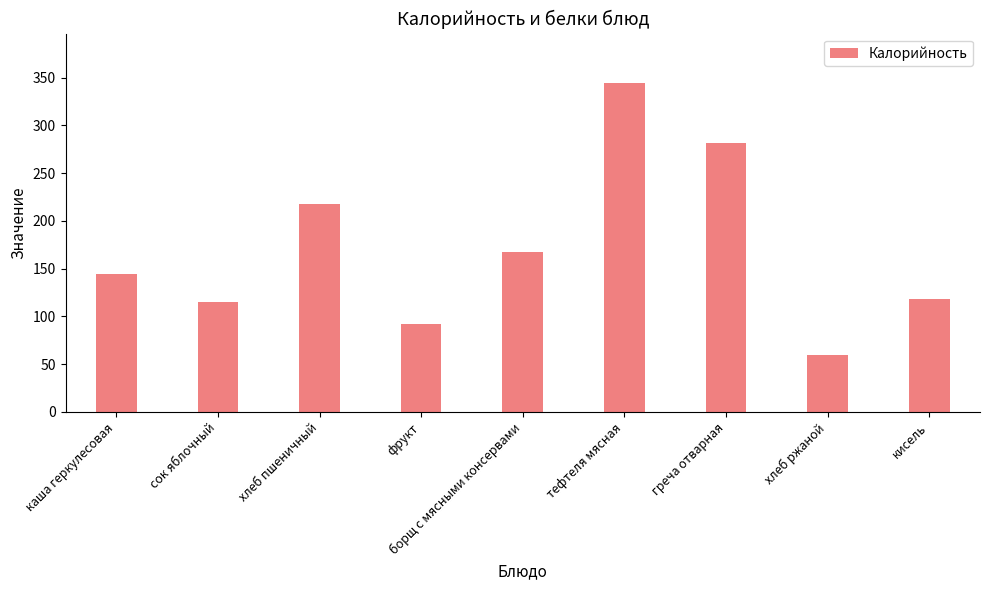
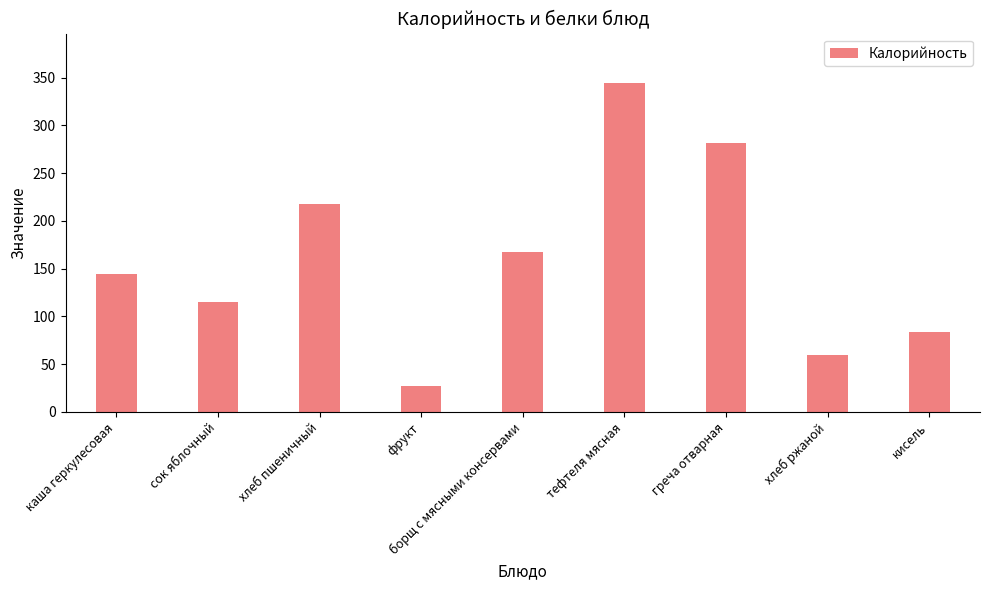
  {
    "каша геркулесовая": 140,
    "сок яблочный": 120,
    "хлеб пшеничный": 220,
-   "фрукт": 90,
+   "фрукт": 30,
    "борщ с мясными консервами": 170,
    "тефтеля мясная": 340,
    "греча отварная": 280,
    "хлеб ржаной": 60,
-   "кисель": 120
+   "кисель": 80
  }
